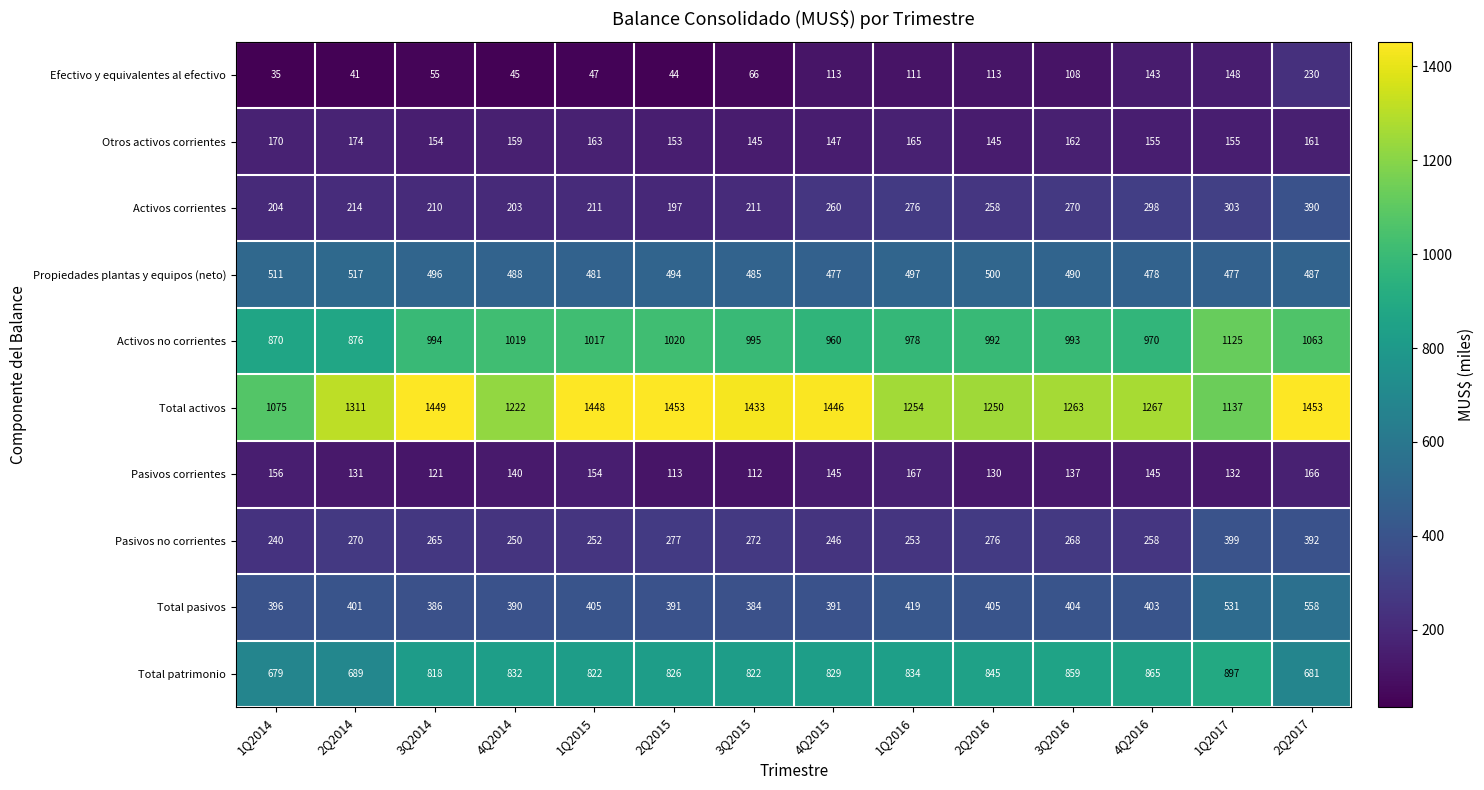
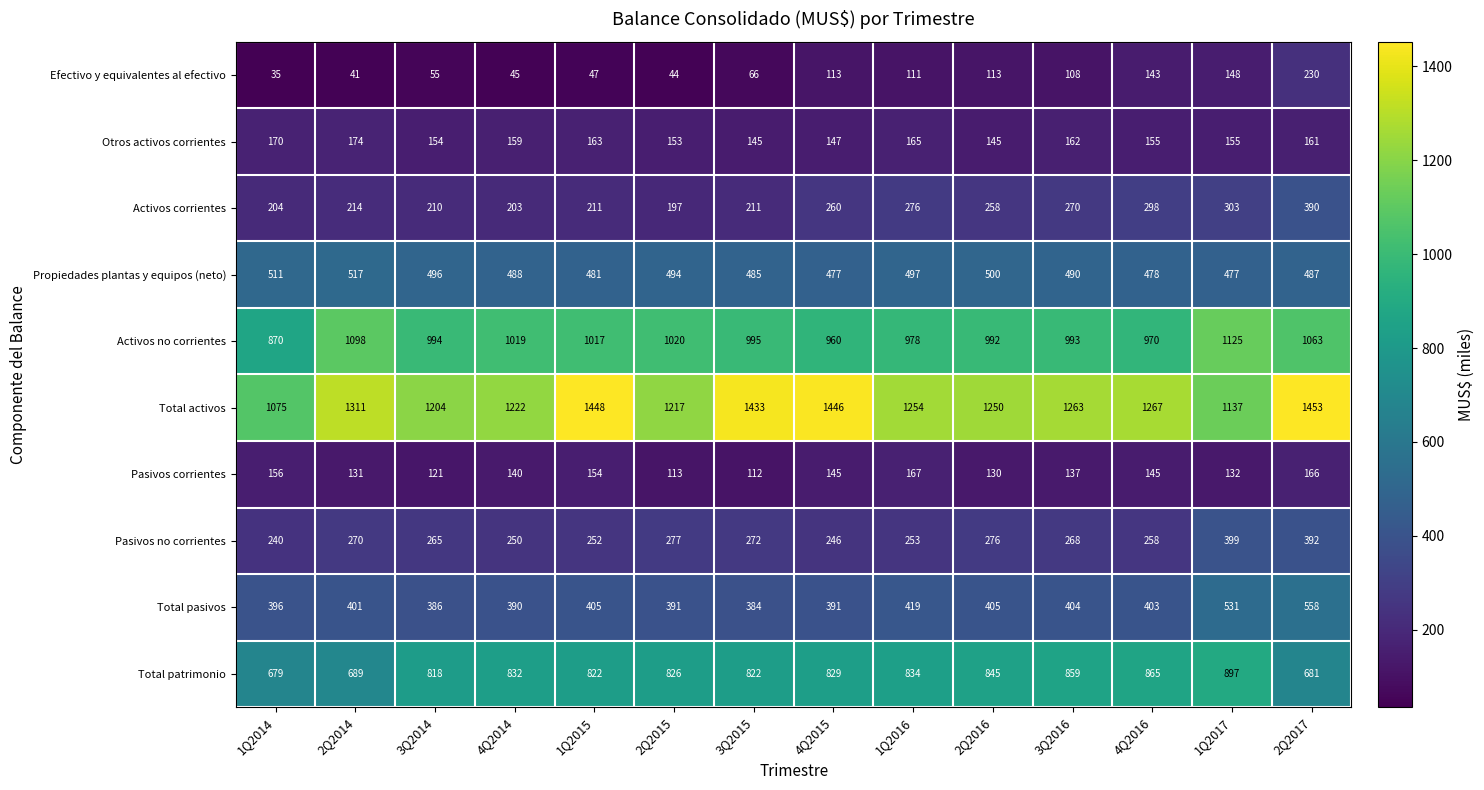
  {
    "Efectivo y equivalentes al efectivo": {
      "1Q2014": 35,
      "2Q2014": 41,
      "3Q2014": 55,
      "4Q2014": 45,
      "1Q2015": 47,
      "2Q2015": 44,
      "3Q2015": 66,
      "4Q2015": 113,
      "1Q2016": 111,
      "2Q2016": 113,
      "3Q2016": 108,
      "4Q2016": 143,
      "1Q2017": 148,
      "2Q2017": 230
    },
    "Otros activos corrientes": {
      "1Q2014": 170,
      "2Q2014": 174,
      "3Q2014": 154,
      "4Q2014": 159,
      "1Q2015": 163,
      "2Q2015": 153,
      "3Q2015": 145,
      "4Q2015": 147,
      "1Q2016": 165,
      "2Q2016": 145,
      "3Q2016": 162,
      "4Q2016": 155,
      "1Q2017": 155,
      "2Q2017": 161
    },
    "Activos corrientes": {
      "1Q2014": 204,
      "2Q2014": 214,
      "3Q2014": 210,
      "4Q2014": 203,
      "1Q2015": 211,
      "2Q2015": 197,
      "3Q2015": 211,
      "4Q2015": 260,
      "1Q2016": 276,
      "2Q2016": 258,
      "3Q2016": 270,
      "4Q2016": 298,
      "1Q2017": 303,
      "2Q2017": 390
    },
    "Propiedades plantas y equipos (neto)": {
      "1Q2014": 511,
      "2Q2014": 517,
      "3Q2014": 496,
      "4Q2014": 488,
      "1Q2015": 481,
      "2Q2015": 494,
      "3Q2015": 485,
      "4Q2015": 477,
      "1Q2016": 497,
      "2Q2016": 500,
      "3Q2016": 490,
      "4Q2016": 478,
      "1Q2017": 477,
      "2Q2017": 487
    },
    "Activos no corrientes": {
      "1Q2014": 870,
-     "2Q2014": 876,
+     "2Q2014": 1098,
      "3Q2014": 994,
      "4Q2014": 1019,
      "1Q2015": 1017,
      "2Q2015": 1020,
      "3Q2015": 995,
      "4Q2015": 960,
      "1Q2016": 978,
      "2Q2016": 992,
      "3Q2016": 993,
      "4Q2016": 970,
      "1Q2017": 1125,
      "2Q2017": 1063
    },
    "Total activos": {
      "1Q2014": 1075,
      "2Q2014": 1311,
-     "3Q2014": 1449,
+     "3Q2014": 1204,
      "4Q2014": 1222,
      "1Q2015": 1448,
-     "2Q2015": 1453,
+     "2Q2015": 1217,
      "3Q2015": 1433,
      "4Q2015": 1446,
      "1Q2016": 1254,
      "2Q2016": 1250,
      "3Q2016": 1263,
      "4Q2016": 1267,
      "1Q2017": 1137,
      "2Q2017": 1453
    },
    "Pasivos corrientes": {
      "1Q2014": 156,
      "2Q2014": 131,
      "3Q2014": 121,
      "4Q2014": 140,
      "1Q2015": 154,
      "2Q2015": 113,
      "3Q2015": 112,
      "4Q2015": 145,
      "1Q2016": 167,
      "2Q2016": 130,
      "3Q2016": 137,
      "4Q2016": 145,
      "1Q2017": 132,
      "2Q2017": 166
    },
    "Pasivos no corrientes": {
      "1Q2014": 240,
      "2Q2014": 270,
      "3Q2014": 265,
      "4Q2014": 250,
      "1Q2015": 252,
      "2Q2015": 277,
      "3Q2015": 272,
      "4Q2015": 246,
      "1Q2016": 253,
      "2Q2016": 276,
      "3Q2016": 268,
      "4Q2016": 258,
      "1Q2017": 399,
      "2Q2017": 392
    },
    "Total pasivos": {
      "1Q2014": 396,
      "2Q2014": 401,
      "3Q2014": 386,
      "4Q2014": 390,
      "1Q2015": 405,
      "2Q2015": 391,
      "3Q2015": 384,
      "4Q2015": 391,
      "1Q2016": 419,
      "2Q2016": 405,
      "3Q2016": 404,
      "4Q2016": 403,
      "1Q2017": 531,
      "2Q2017": 558
    },
    "Total patrimonio": {
      "1Q2014": 679,
      "2Q2014": 689,
      "3Q2014": 818,
      "4Q2014": 832,
      "1Q2015": 822,
      "2Q2015": 826,
      "3Q2015": 822,
      "4Q2015": 829,
      "1Q2016": 834,
      "2Q2016": 845,
      "3Q2016": 859,
      "4Q2016": 865,
      "1Q2017": 897,
      "2Q2017": 681
    }
  }
